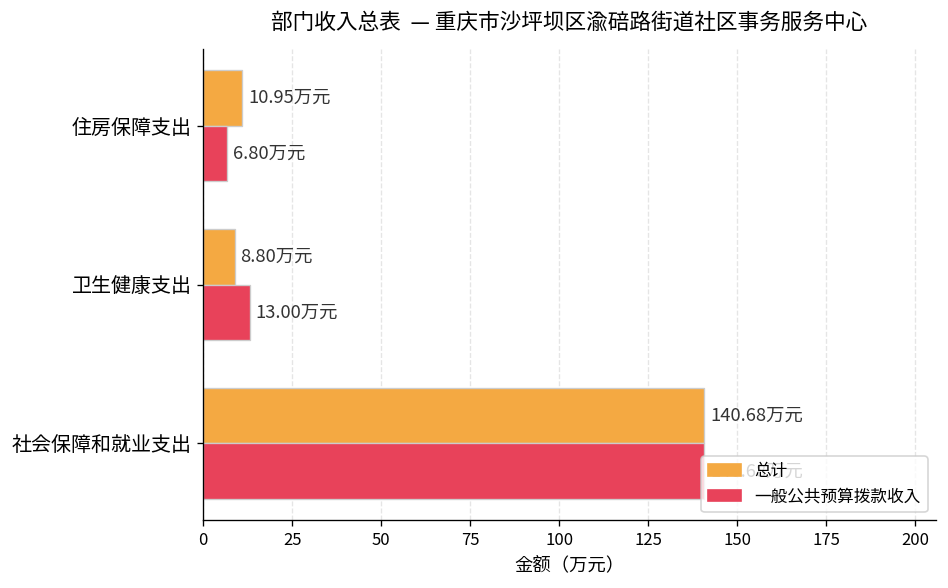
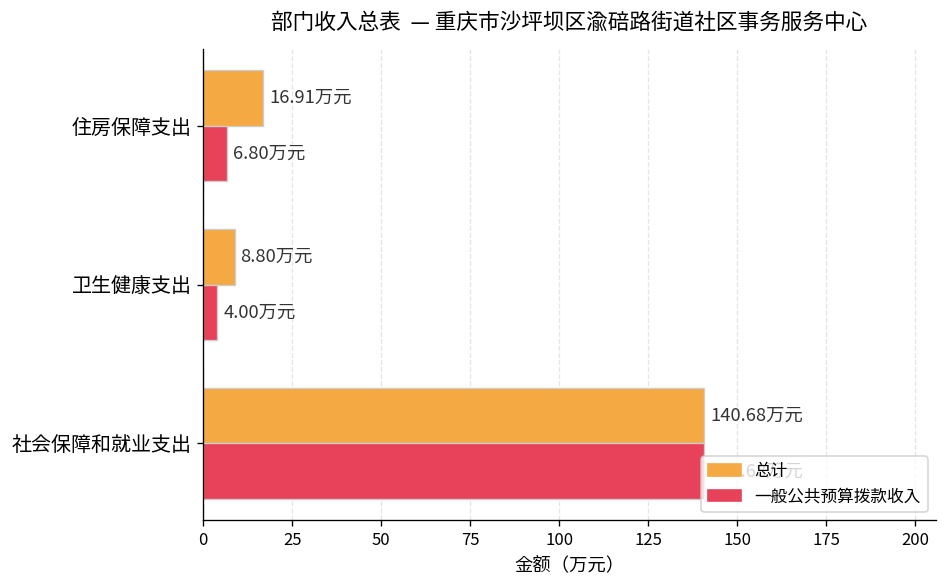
  {
    "总计": {
-     "住房保障支出": 10.95,
+     "住房保障支出": 16.91,
      "卫生健康支出": 8.80,
      "社会保障和就业支出": 140.68
    },
    "一般公共预算拨款收入": {
      "住房保障支出": 6.80,
-     "卫生健康支出": 13.00
+     "卫生健康支出": 4.00
    }
  }
